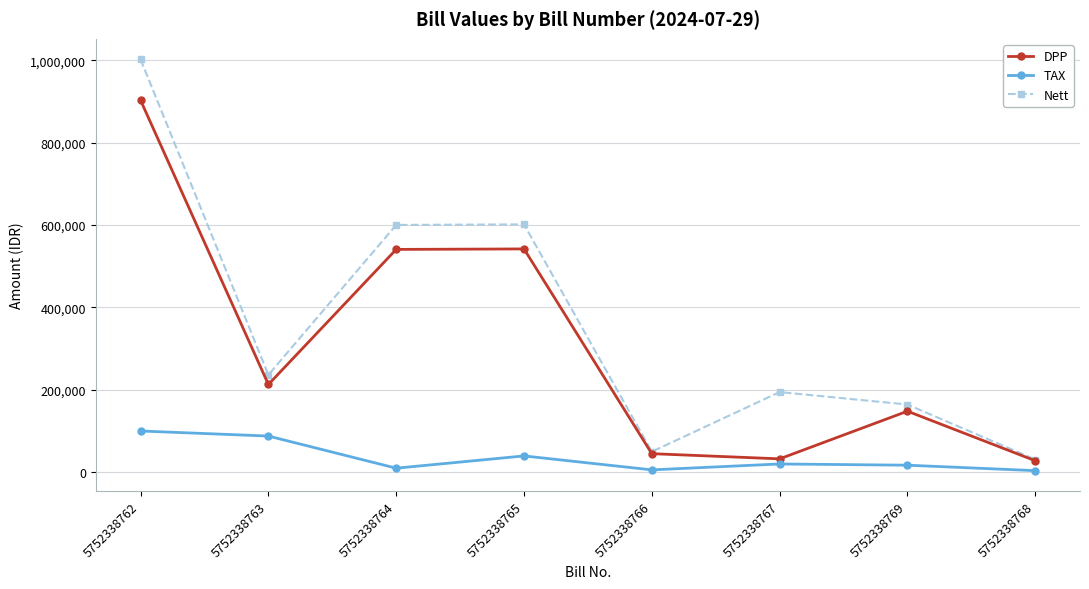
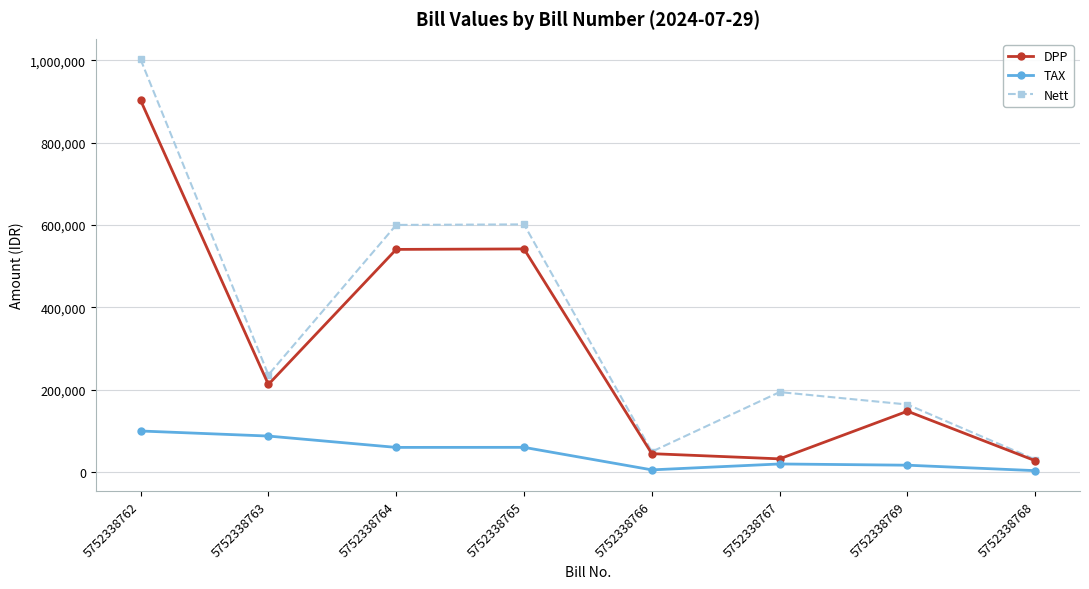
  {
    "DPP": {
      "5752338762": "900,000",
      "5752338763": "210,000",
      "5752338764": "540,000",
      "5752338765": "540,000",
      "5752338767": "30,000",
      "5752338769": "150,000"
    },
    "TAX": {
      "5752338762": "100,000",
      "5752338763": "90,000",
-     "5752338764": "10,000",
-     "5752338765": "40,000",
+     "5752338764": "60,000",
+     "5752338765": "60,000",
      "5752338766": "0",
      "5752338767": "20,000",
      "5752338769": "20,000",
      "5752338768": "0"
    },
    "Nett": {
      "5752338762": "1,000,000",
      "5752338763": "240,000",
      "5752338764": "600,000",
      "5752338765": "600,000",
      "5752338767": "190,000",
      "5752338769": "160,000"
    }
  }
